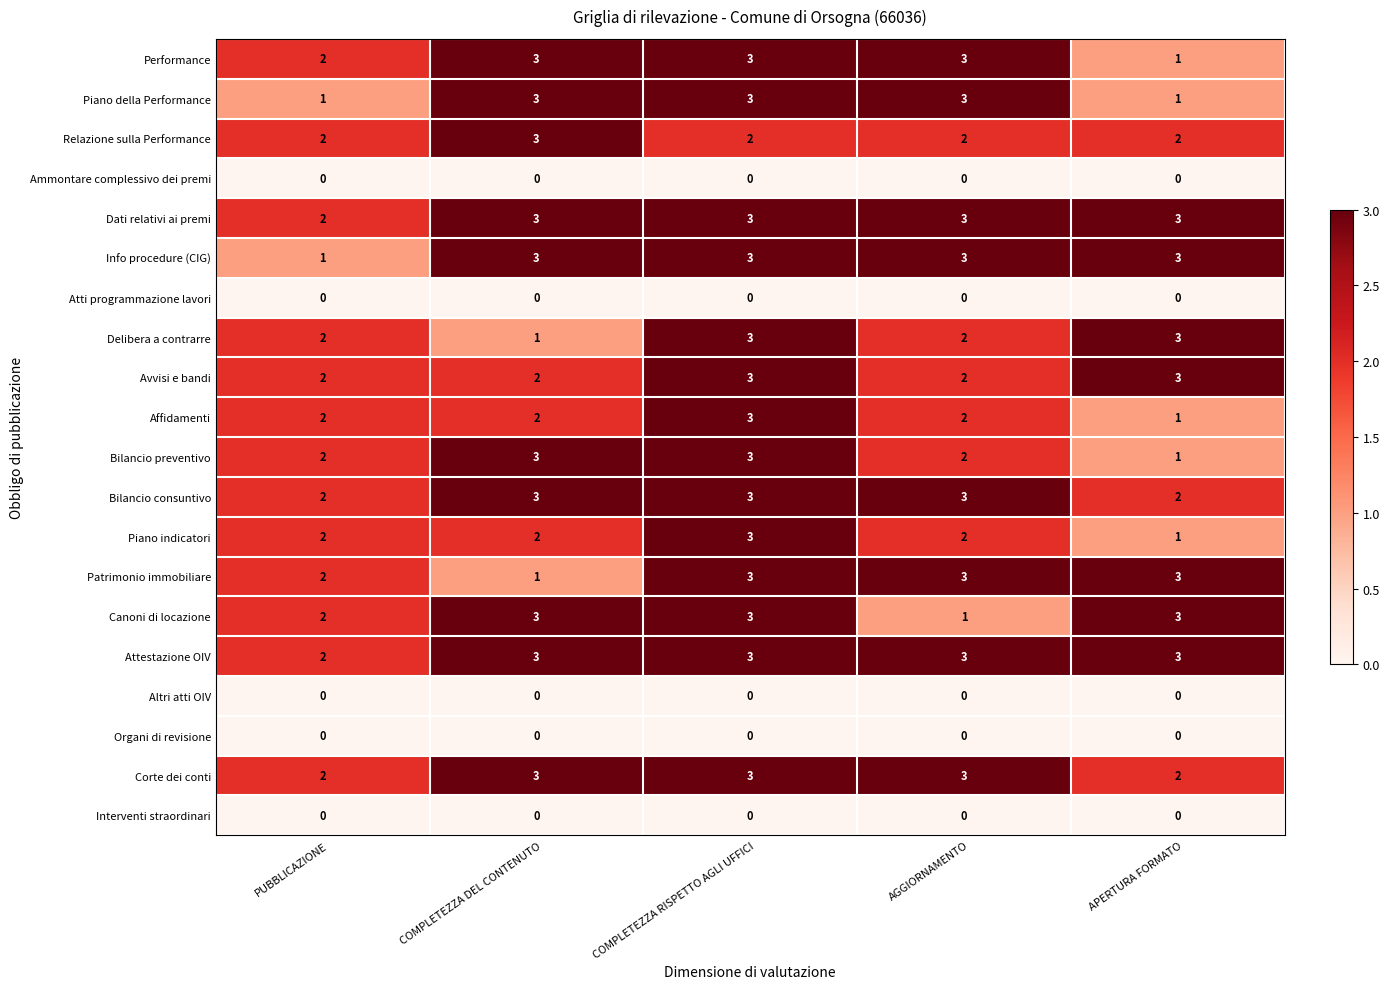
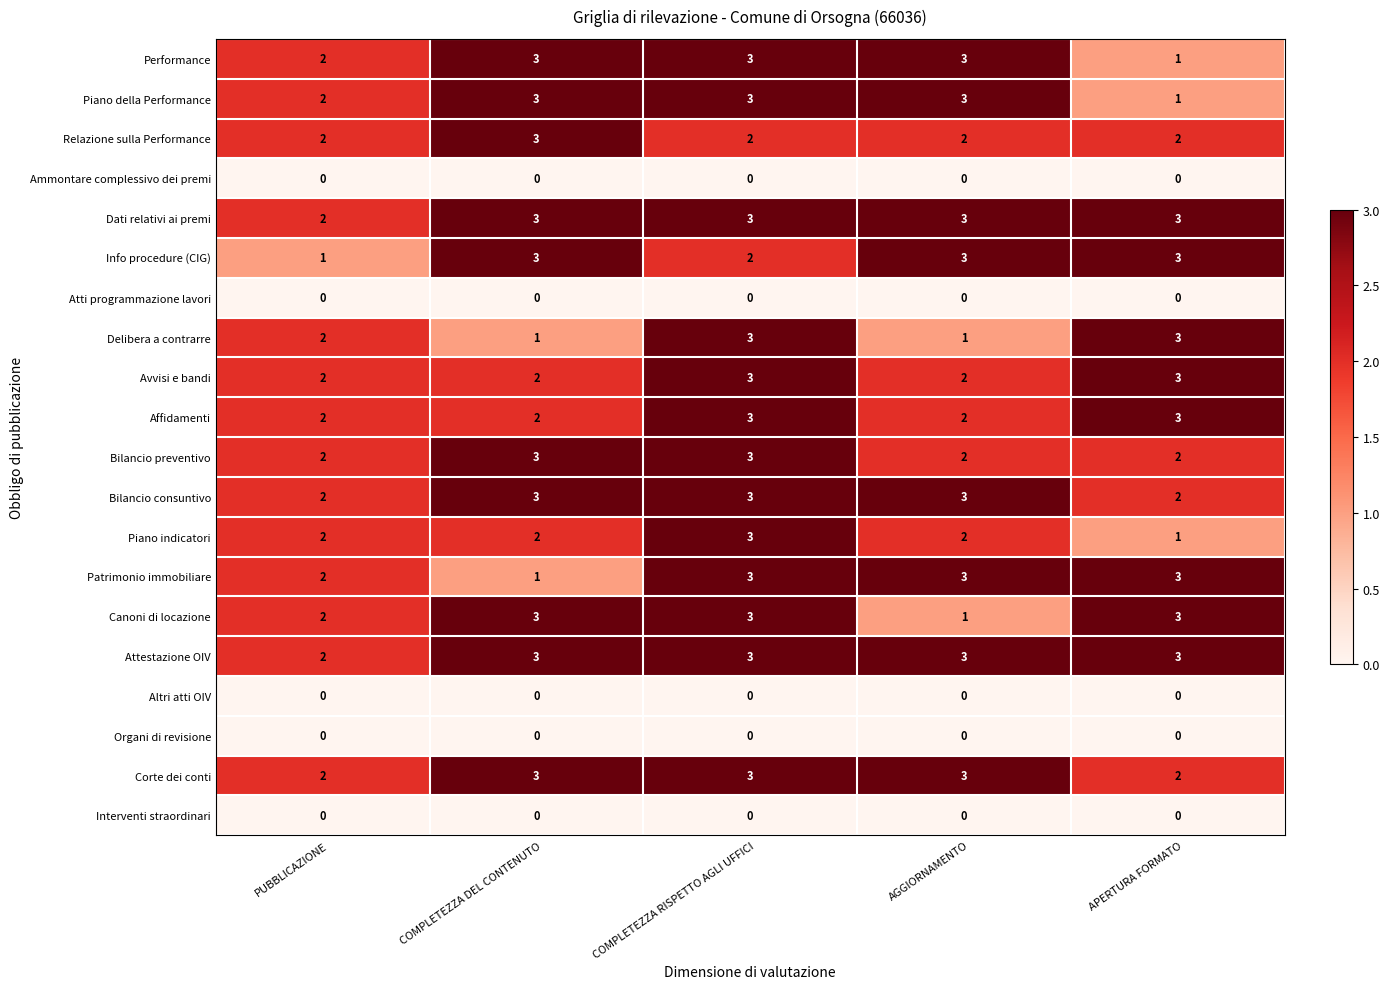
  {
    "Performance": {
      "PUBBLICAZIONE": 2,
      "COMPLETEZZA DEL CONTENUTO": 3,
      "COMPLETEZZA RISPETTO AGLI UFFICI": 3,
      "AGGIORNAMENTO": 3,
      "APERTURA FORMATO": 1
    },
    "Piano della Performance": {
-     "PUBBLICAZIONE": 1,
+     "PUBBLICAZIONE": 2,
      "COMPLETEZZA DEL CONTENUTO": 3,
      "COMPLETEZZA RISPETTO AGLI UFFICI": 3,
      "AGGIORNAMENTO": 3,
      "APERTURA FORMATO": 1
    },
    "Relazione sulla Performance": {
      "PUBBLICAZIONE": 2,
      "COMPLETEZZA DEL CONTENUTO": 3,
      "COMPLETEZZA RISPETTO AGLI UFFICI": 2,
      "AGGIORNAMENTO": 2,
      "APERTURA FORMATO": 2
    },
    "Ammontare complessivo dei premi": {
      "PUBBLICAZIONE": 0,
      "COMPLETEZZA DEL CONTENUTO": 0,
      "COMPLETEZZA RISPETTO AGLI UFFICI": 0,
      "AGGIORNAMENTO": 0,
      "APERTURA FORMATO": 0
    },
    "Dati relativi ai premi": {
      "PUBBLICAZIONE": 2,
      "COMPLETEZZA DEL CONTENUTO": 3,
      "COMPLETEZZA RISPETTO AGLI UFFICI": 3,
      "AGGIORNAMENTO": 3,
      "APERTURA FORMATO": 3
    },
    "Info procedure (CIG)": {
      "PUBBLICAZIONE": 1,
      "COMPLETEZZA DEL CONTENUTO": 3,
-     "COMPLETEZZA RISPETTO AGLI UFFICI": 3,
+     "COMPLETEZZA RISPETTO AGLI UFFICI": 2,
      "AGGIORNAMENTO": 3,
      "APERTURA FORMATO": 3
    },
    "Atti programmazione lavori": {
      "PUBBLICAZIONE": 0,
      "COMPLETEZZA DEL CONTENUTO": 0,
      "COMPLETEZZA RISPETTO AGLI UFFICI": 0,
      "AGGIORNAMENTO": 0,
      "APERTURA FORMATO": 0
    },
    "Delibera a contrarre": {
      "PUBBLICAZIONE": 2,
      "COMPLETEZZA DEL CONTENUTO": 1,
      "COMPLETEZZA RISPETTO AGLI UFFICI": 3,
-     "AGGIORNAMENTO": 2,
+     "AGGIORNAMENTO": 1,
      "APERTURA FORMATO": 3
    },
    "Avvisi e bandi": {
      "PUBBLICAZIONE": 2,
      "COMPLETEZZA DEL CONTENUTO": 2,
      "COMPLETEZZA RISPETTO AGLI UFFICI": 3,
      "AGGIORNAMENTO": 2,
      "APERTURA FORMATO": 3
    },
    "Affidamenti": {
      "PUBBLICAZIONE": 2,
      "COMPLETEZZA DEL CONTENUTO": 2,
      "COMPLETEZZA RISPETTO AGLI UFFICI": 3,
      "AGGIORNAMENTO": 2,
-     "APERTURA FORMATO": 1
+     "APERTURA FORMATO": 3
    },
    "Bilancio preventivo": {
      "PUBBLICAZIONE": 2,
      "COMPLETEZZA DEL CONTENUTO": 3,
      "COMPLETEZZA RISPETTO AGLI UFFICI": 3,
      "AGGIORNAMENTO": 2,
-     "APERTURA FORMATO": 1
+     "APERTURA FORMATO": 2
    },
    "Bilancio consuntivo": {
      "PUBBLICAZIONE": 2,
      "COMPLETEZZA DEL CONTENUTO": 3,
      "COMPLETEZZA RISPETTO AGLI UFFICI": 3,
      "AGGIORNAMENTO": 3,
      "APERTURA FORMATO": 2
    },
    "Piano indicatori": {
      "PUBBLICAZIONE": 2,
      "COMPLETEZZA DEL CONTENUTO": 2,
      "COMPLETEZZA RISPETTO AGLI UFFICI": 3,
      "AGGIORNAMENTO": 2,
      "APERTURA FORMATO": 1
    },
    "Patrimonio immobiliare": {
      "PUBBLICAZIONE": 2,
      "COMPLETEZZA DEL CONTENUTO": 1,
      "COMPLETEZZA RISPETTO AGLI UFFICI": 3,
      "AGGIORNAMENTO": 3,
      "APERTURA FORMATO": 3
    },
    "Canoni di locazione": {
      "PUBBLICAZIONE": 2,
      "COMPLETEZZA DEL CONTENUTO": 3,
      "COMPLETEZZA RISPETTO AGLI UFFICI": 3,
      "AGGIORNAMENTO": 1,
      "APERTURA FORMATO": 3
    },
    "Attestazione OIV": {
      "PUBBLICAZIONE": 2,
      "COMPLETEZZA DEL CONTENUTO": 3,
      "COMPLETEZZA RISPETTO AGLI UFFICI": 3,
      "AGGIORNAMENTO": 3,
      "APERTURA FORMATO": 3
    },
    "Altri atti OIV": {
      "PUBBLICAZIONE": 0,
      "COMPLETEZZA DEL CONTENUTO": 0,
      "COMPLETEZZA RISPETTO AGLI UFFICI": 0,
      "AGGIORNAMENTO": 0,
      "APERTURA FORMATO": 0
    },
    "Organi di revisione": {
      "PUBBLICAZIONE": 0,
      "COMPLETEZZA DEL CONTENUTO": 0,
      "COMPLETEZZA RISPETTO AGLI UFFICI": 0,
      "AGGIORNAMENTO": 0,
      "APERTURA FORMATO": 0
    },
    "Corte dei conti": {
      "PUBBLICAZIONE": 2,
      "COMPLETEZZA DEL CONTENUTO": 3,
      "COMPLETEZZA RISPETTO AGLI UFFICI": 3,
      "AGGIORNAMENTO": 3,
      "APERTURA FORMATO": 2
    },
    "Interventi straordinari": {
      "PUBBLICAZIONE": 0,
      "COMPLETEZZA DEL CONTENUTO": 0,
      "COMPLETEZZA RISPETTO AGLI UFFICI": 0,
      "AGGIORNAMENTO": 0,
      "APERTURA FORMATO": 0
    }
  }
